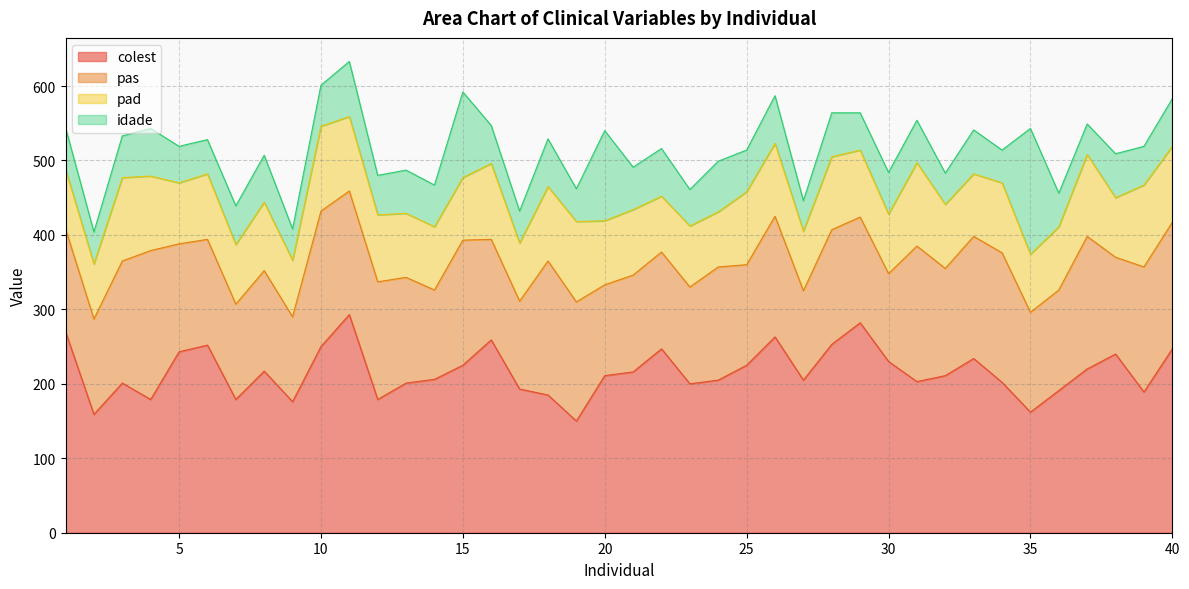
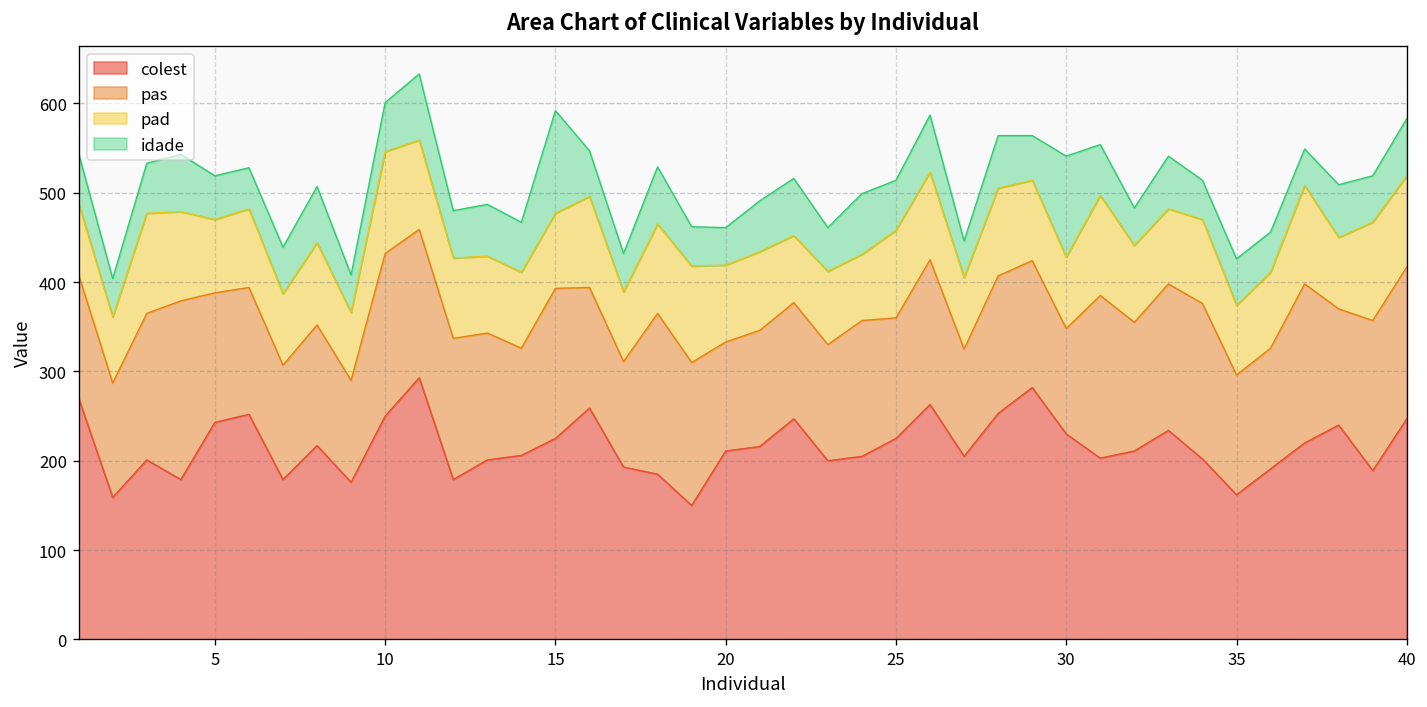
  {
    "idade": {
      "5": 50,
      "10": 60,
      "15": 120,
-     "20": 120,
+     "20": 40,
      "25": 60,
-     "30": 60,
-     "35": 170,
+     "30": 110,
+     "35": 50,
      "40": 60
    }
  }
